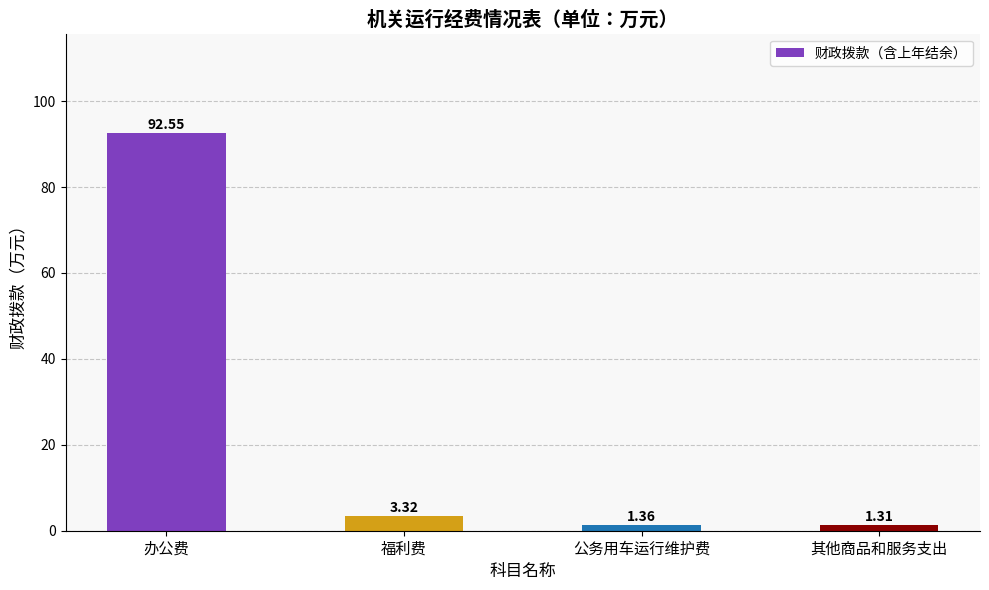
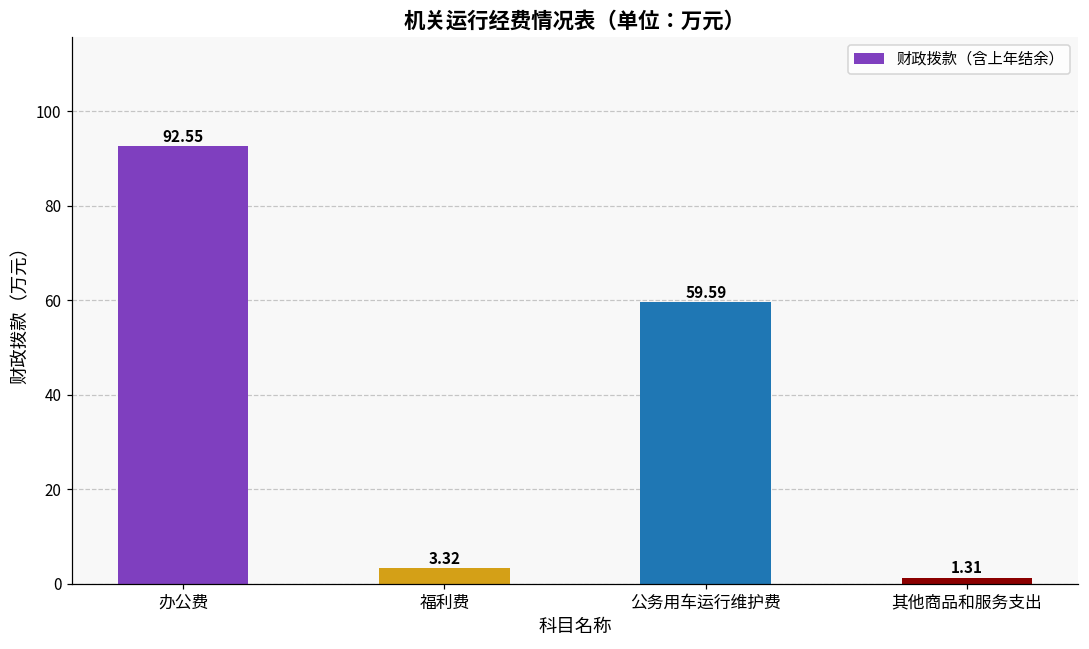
  {
    "办公费": 92.55,
    "福利费": 3.32,
-   "公务用车运行维护费": 1.36,
+   "公务用车运行维护费": 59.59,
    "其他商品和服务支出": 1.31
  }
